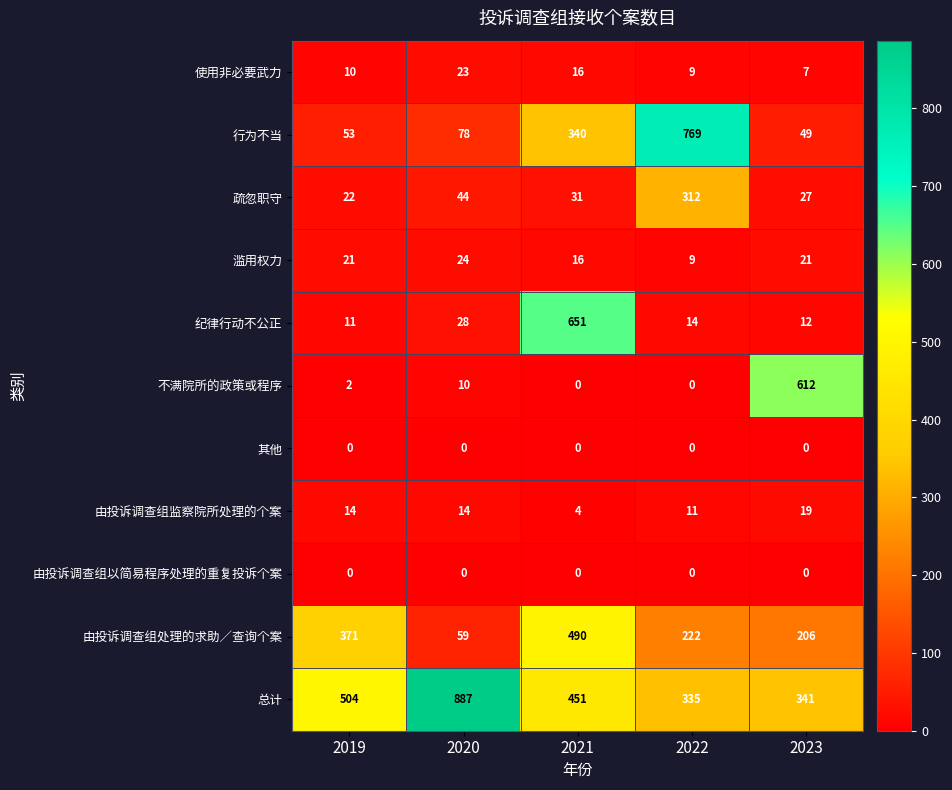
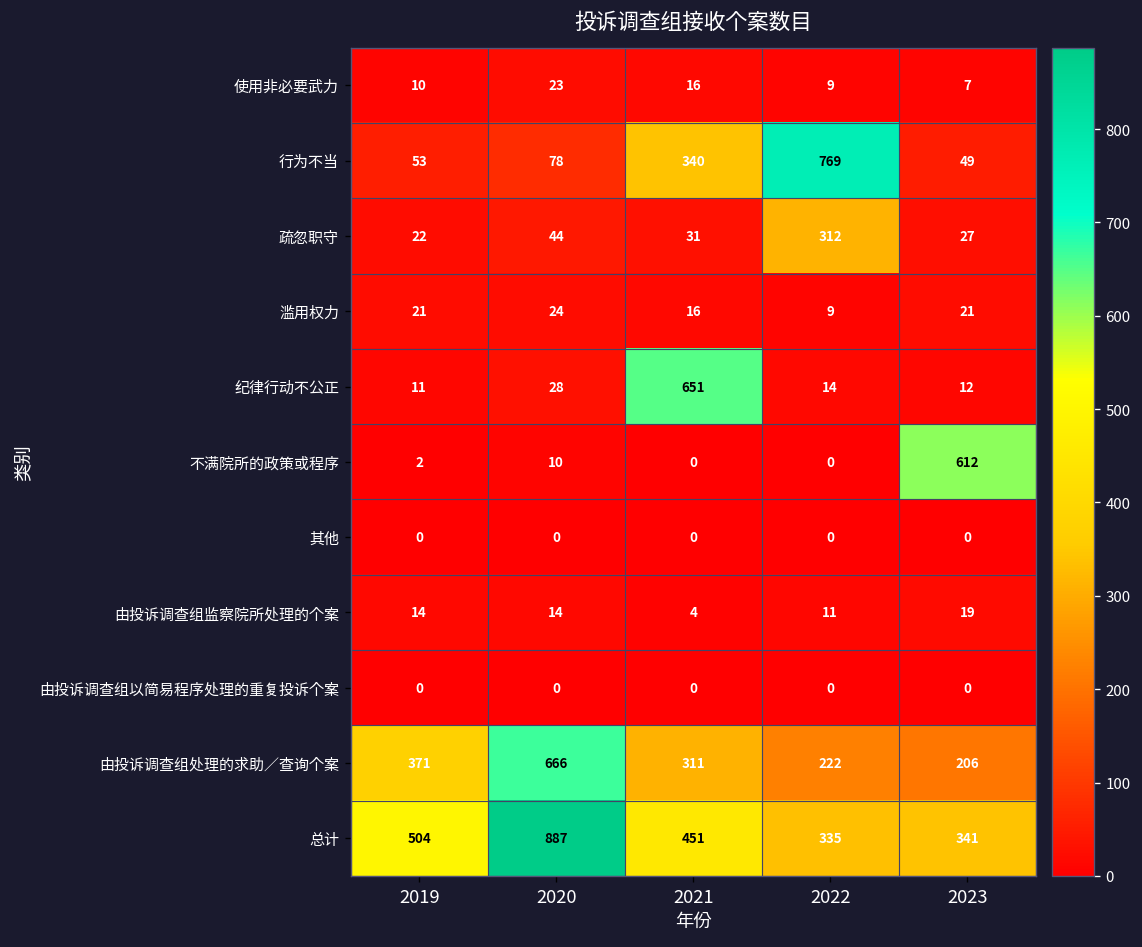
  {
    "使用非必要武力": {
      "2019": 10,
      "2020": 23,
      "2021": 16,
      "2022": 9,
      "2023": 7
    },
    "行为不当": {
      "2019": 53,
      "2020": 78,
      "2021": 340,
      "2022": 769,
      "2023": 49
    },
    "疏忽职守": {
      "2019": 22,
      "2020": 44,
      "2021": 31,
      "2022": 312,
      "2023": 27
    },
    "滥用权力": {
      "2019": 21,
      "2020": 24,
      "2021": 16,
      "2022": 9,
      "2023": 21
    },
    "纪律行动不公正": {
      "2019": 11,
      "2020": 28,
      "2021": 651,
      "2022": 14,
      "2023": 12
    },
    "不满院所的政策或程序": {
      "2019": 2,
      "2020": 10,
      "2021": 0,
      "2022": 0,
      "2023": 612
    },
    "其他": {
      "2019": 0,
      "2020": 0,
      "2021": 0,
      "2022": 0,
      "2023": 0
    },
    "由投诉调查组监察院所处理的个案": {
      "2019": 14,
      "2020": 14,
      "2021": 4,
      "2022": 11,
      "2023": 19
    },
    "由投诉调查组以简易程序处理的重复投诉个案": {
      "2019": 0,
      "2020": 0,
      "2021": 0,
      "2022": 0,
      "2023": 0
    },
    "由投诉调查组处理的求助／查询个案": {
      "2019": 371,
-     "2020": 59,
-     "2021": 490,
+     "2020": 666,
+     "2021": 311,
      "2022": 222,
      "2023": 206
    },
    "总计": {
      "2019": 504,
      "2020": 887,
      "2021": 451,
      "2022": 335,
      "2023": 341
    }
  }
